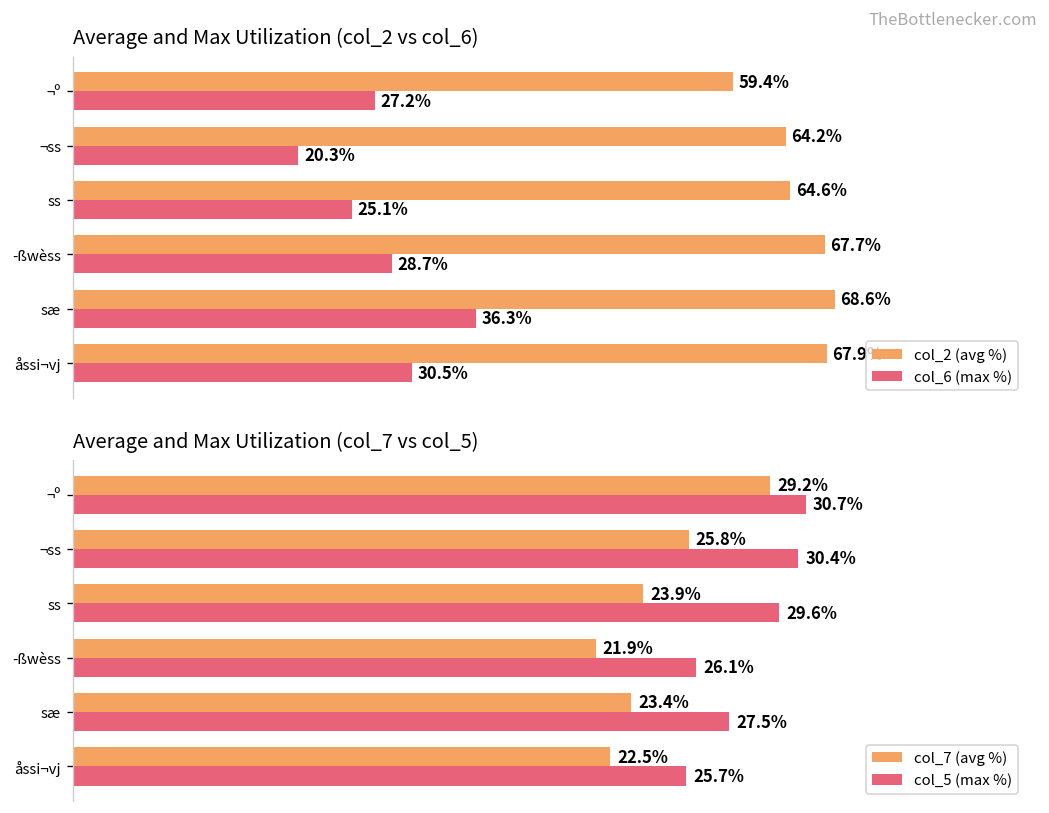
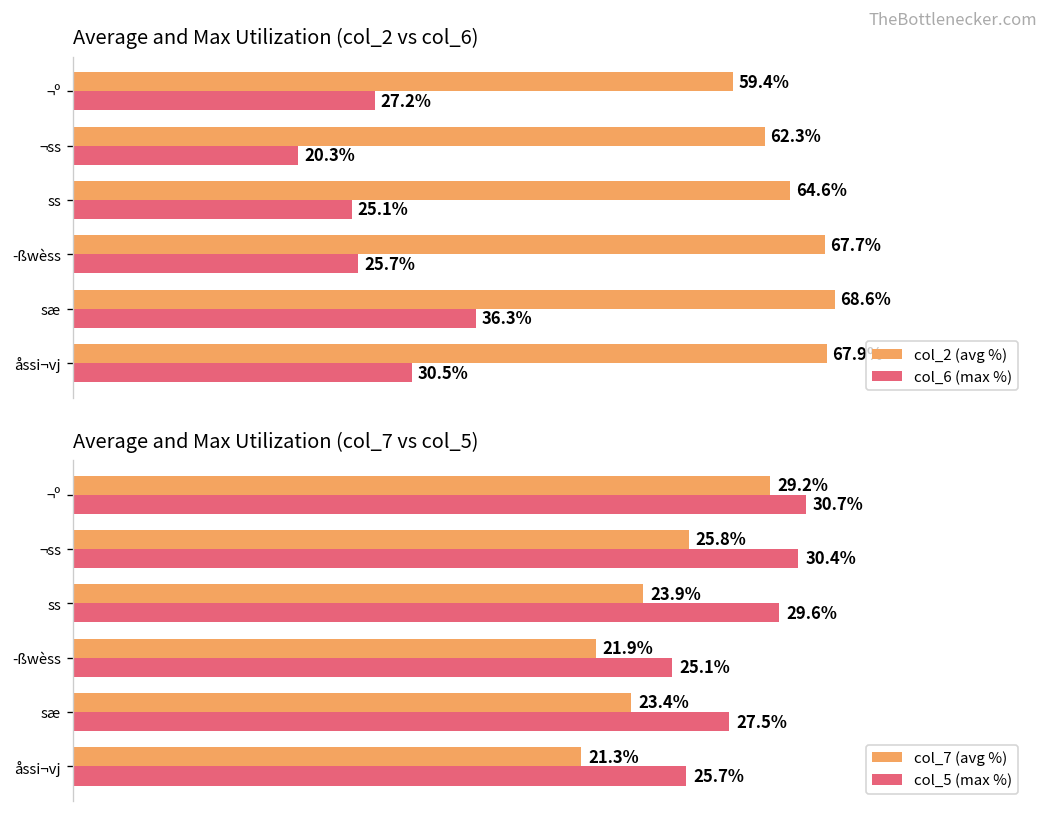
  {
    "Average and Max Utilization (col_2 vs col_6)": {
      "col_2 (avg %)": {
        "¬º": "59.4%",
-       "¬ss": "64.2%",
+       "¬ss": "62.3%",
        "ss": "64.6%",
        "­ßwèss": "67.7%",
        "sæ": "68.6%"
      },
      "col_6 (max %)": {
        "¬º": "27.2%",
        "¬ss": "20.3%",
        "ss": "25.1%",
-       "­ßwèss": "28.7%",
+       "­ßwèss": "25.7%",
        "sæ": "36.3%",
        "åssi¬vj": "30.5%"
      }
    },
    "Average and Max Utilization (col_7 vs col_5)": {
      "col_7 (avg %)": {
        "¬º": "29.2%",
        "¬ss": "25.8%",
        "ss": "23.9%",
        "­ßwèss": "21.9%",
        "sæ": "23.4%",
-       "åssi¬vj": "22.5%"
+       "åssi¬vj": "21.3%"
      },
      "col_5 (max %)": {
        "¬º": "30.7%",
        "¬ss": "30.4%",
        "ss": "29.6%",
-       "­ßwèss": "26.1%",
+       "­ßwèss": "25.1%",
        "sæ": "27.5%",
        "åssi¬vj": "25.7%"
      }
    }
  }
